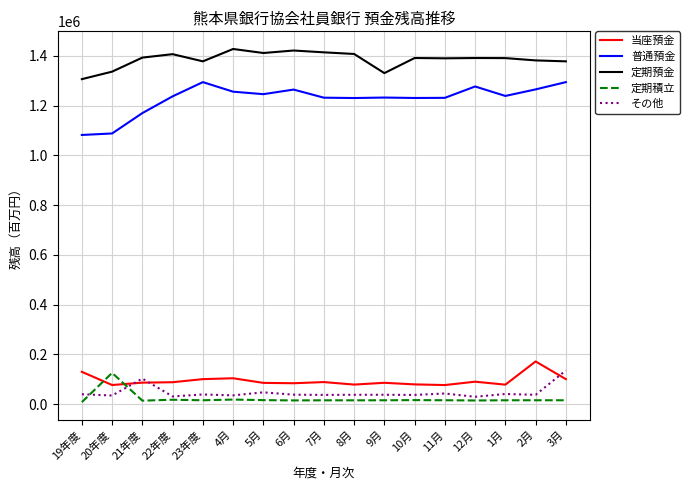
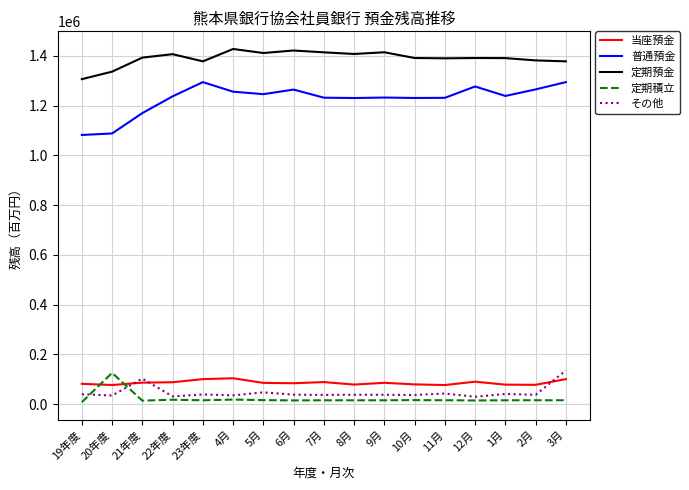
  {
    "当座預金": {
-     "19年度": 130000,
+     "19年度": 80000,
      "20年度": 80000,
      "21年度": 90000,
      "22年度": 90000,
      "23年度": 100000,
      "4月": 100000,
      "5月": 80000,
      "6月": 80000,
      "7月": 90000,
      "8月": 80000,
      "9月": 90000,
      "10月": 80000,
      "11月": 80000,
      "12月": 90000,
      "1月": 80000,
-     "2月": 170000,
+     "2月": 80000,
      "3月": 100000
    },
    "普通預金": {
      "19年度": 1080000,
      "20年度": 1090000,
      "21年度": 1170000,
      "22年度": 1240000,
      "23年度": 1290000,
      "4月": 1260000,
      "5月": 1250000,
      "6月": 1260000,
      "7月": 1230000,
      "8月": 1230000,
      "9月": 1230000,
      "10月": 1230000,
      "11月": 1230000,
      "12月": 1280000,
      "1月": 1240000,
      "2月": 1260000,
      "3月": 1290000
    },
    "定期預金": {
      "19年度": 1310000,
      "20年度": 1340000,
      "21年度": 1390000,
      "22年度": 1410000,
      "23年度": 1380000,
      "4月": 1430000,
      "5月": 1410000,
      "6月": 1420000,
      "7月": 1410000,
      "8月": 1410000,
-     "9月": 1330000,
+     "9月": 1410000,
      "10月": 1390000,
      "11月": 1390000,
      "12月": 1390000,
      "1月": 1390000,
      "2月": 1380000,
      "3月": 1380000
    },
    "定期積立": {
      "19年度": 10000,
      "20年度": 130000,
      "21年度": 10000,
      "22年度": 20000,
      "23年度": 20000,
      "4月": 20000,
      "5月": 20000,
      "6月": 10000,
      "7月": 10000,
      "8月": 10000,
      "9月": 10000,
      "10月": 20000,
      "11月": 20000,
      "12月": 10000,
      "1月": 10000,
      "2月": 20000,
      "3月": 20000
    },
    "その他": {
      "19年度": 40000,
      "20年度": 30000,
      "21年度": 100000,
      "22年度": 30000,
      "23年度": 40000,
      "4月": 30000,
      "5月": 50000,
      "6月": 40000,
      "7月": 40000,
      "8月": 40000,
      "9月": 40000,
      "10月": 40000,
      "11月": 40000,
      "12月": 30000,
      "1月": 40000,
      "2月": 40000,
      "3月": 140000
    }
  }
